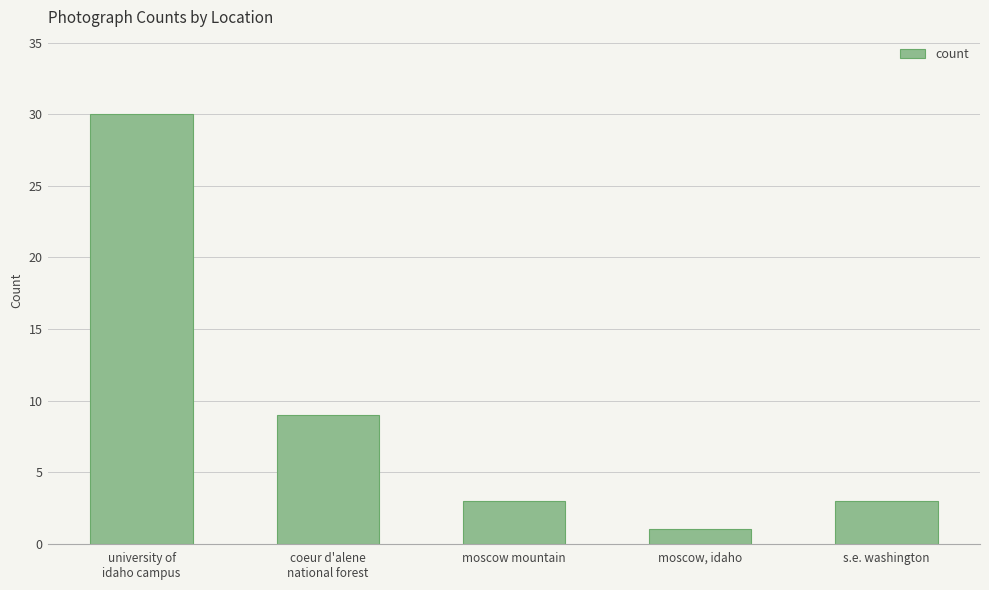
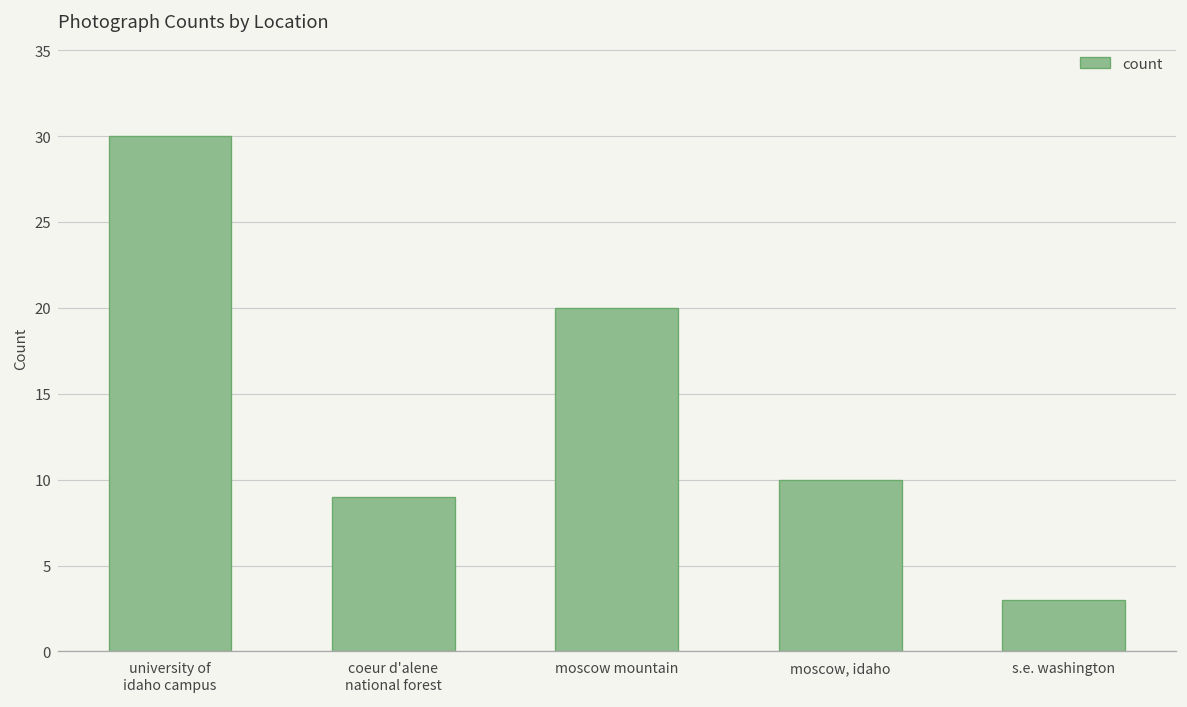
  {
    "university of idaho campus": 30,
    "coeur d'alene national forest": 9,
-   "moscow mountain": 3,
-   "moscow, idaho": 1,
+   "moscow mountain": 20,
+   "moscow, idaho": 10,
    "s.e. washington": 3
  }
